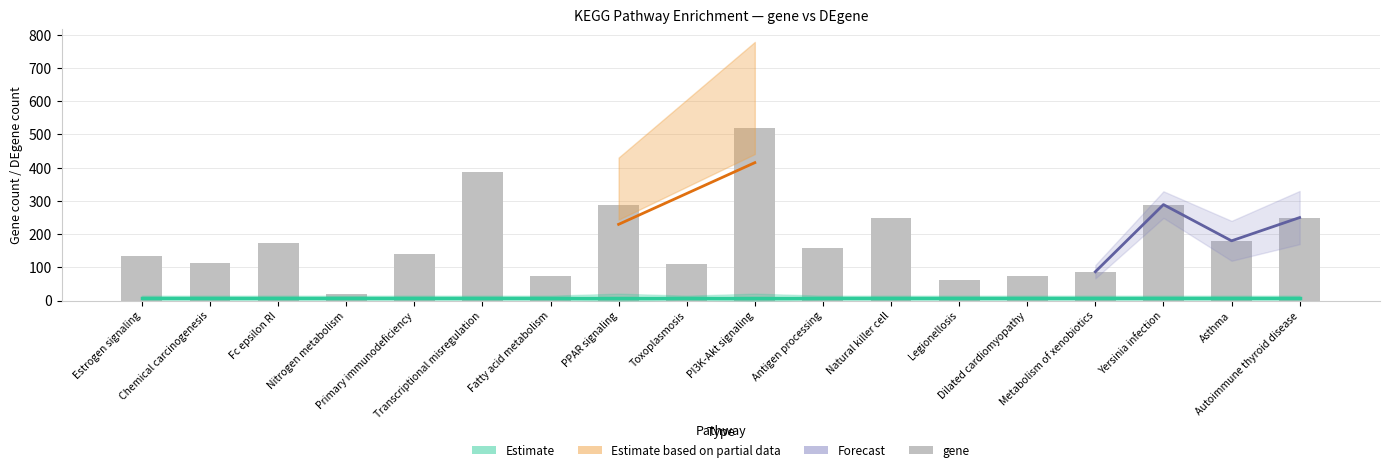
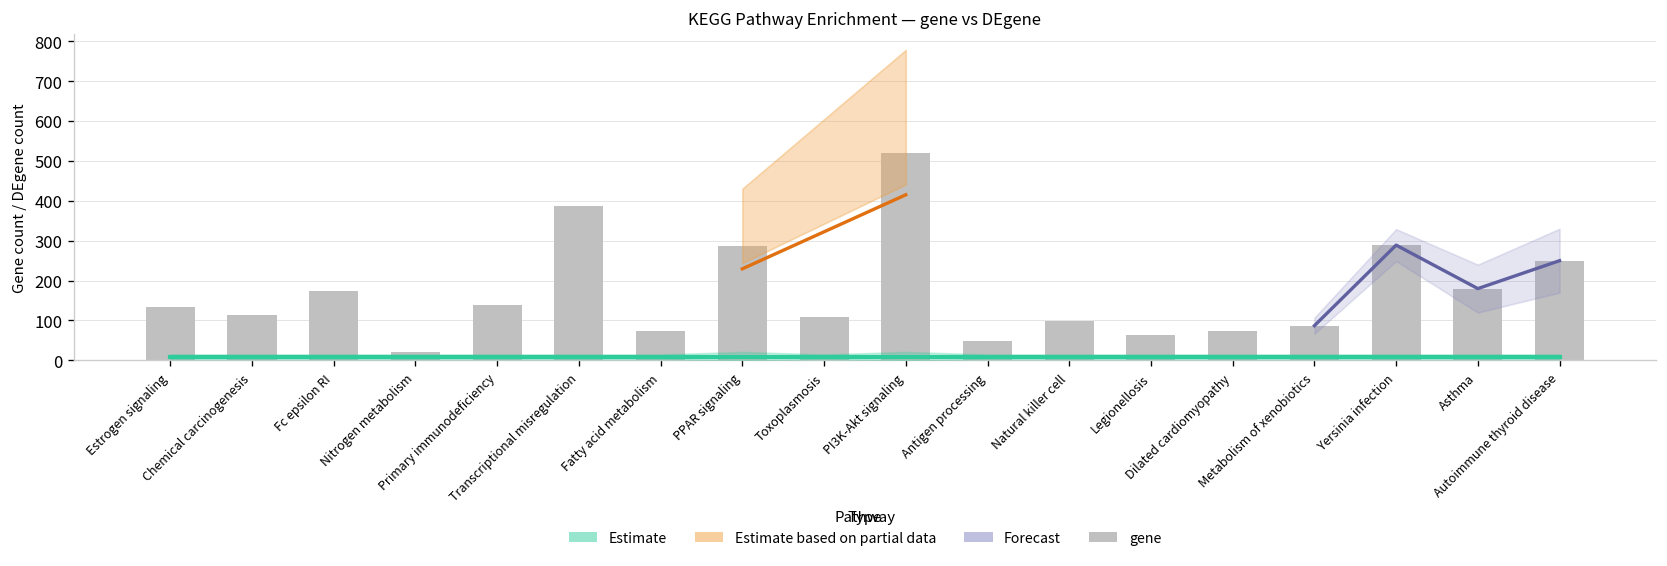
  {
    "gene": {
      "Estrogen signaling": 140,
      "Chemical carcinogenesis": 110,
      "Fc epsilon RI": 170,
      "Nitrogen metabolism": 20,
      "Primary immunodeficiency": 140,
      "Transcriptional misregulation": 390,
      "Fatty acid metabolism": 70,
      "PPAR signaling": 290,
      "Toxoplasmosis": 110,
      "PI3K-Akt signaling": 520,
-     "Antigen processing": 160,
-     "Natural killer cell": 250,
+     "Antigen processing": 50,
+     "Natural killer cell": 100,
      "Legionellosis": 60,
      "Dilated cardiomyopathy": 70,
      "Metabolism of xenobiotics": 90,
      "Yersinia infection": 290,
      "Asthma": 180,
      "Autoimmune thyroid disease": 250
    }
  }
